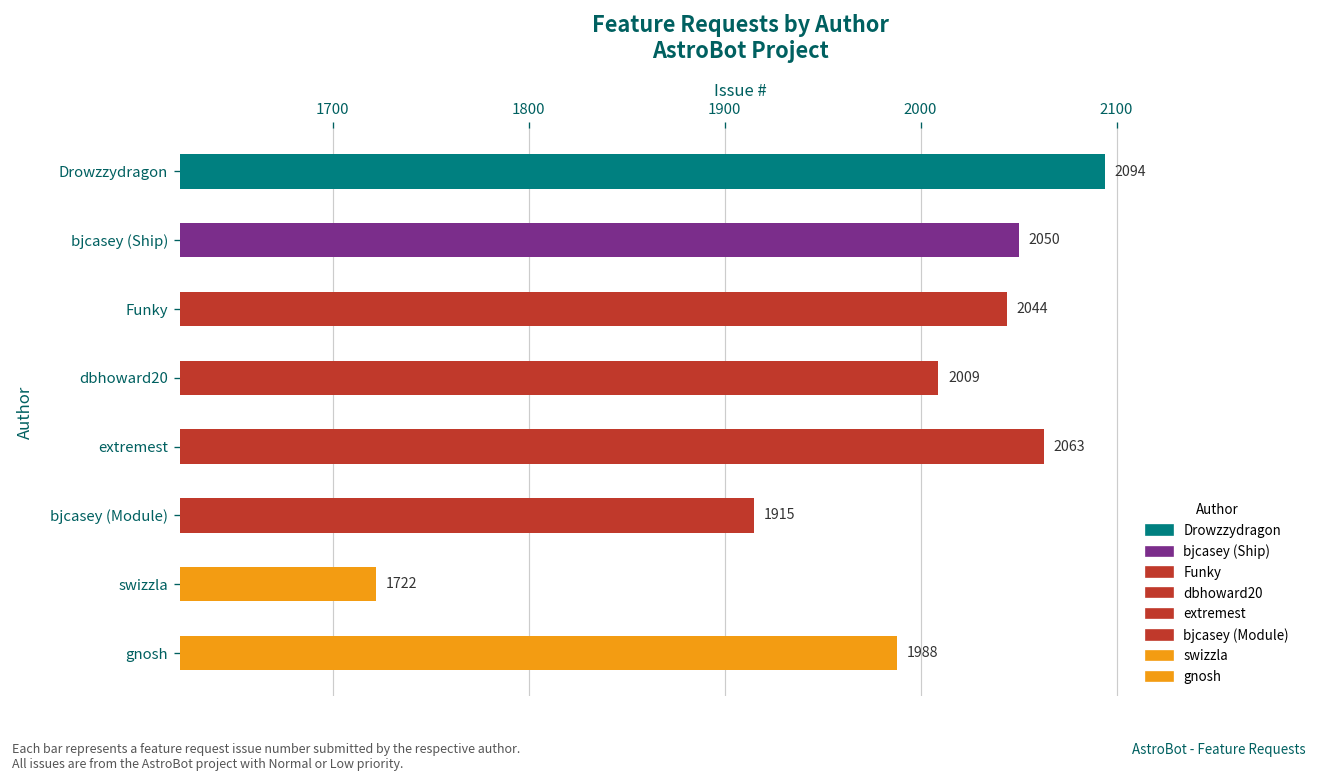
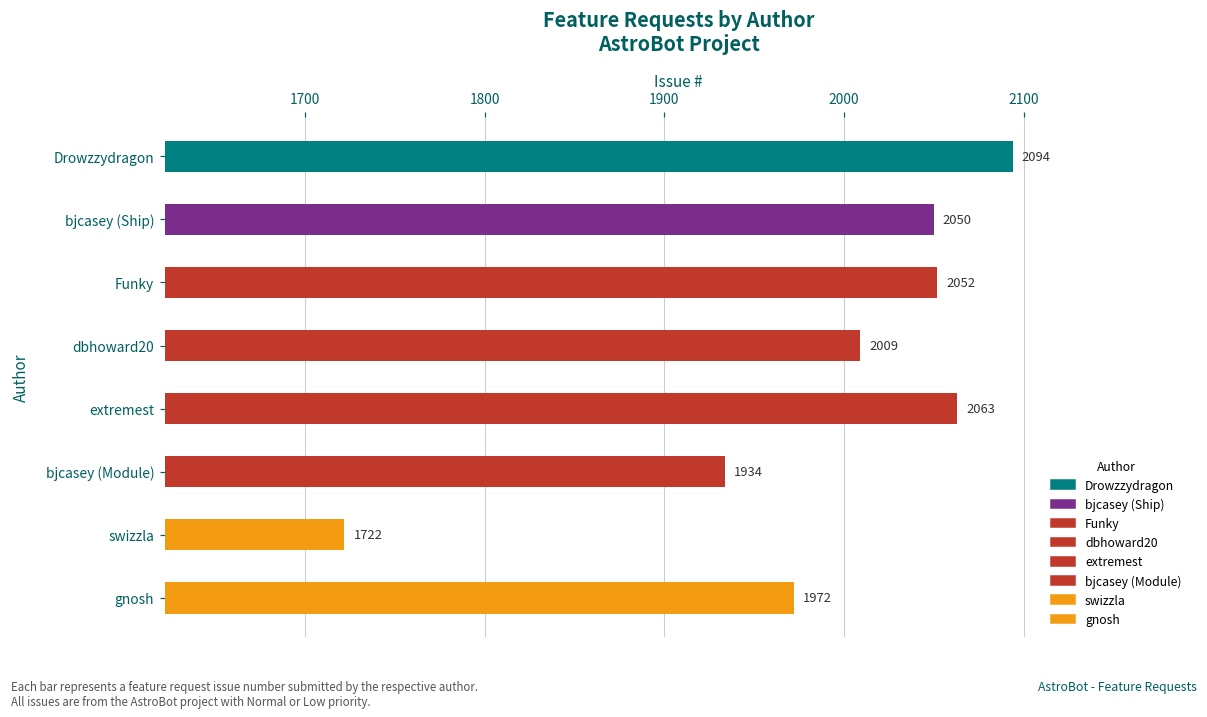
  {
    "Drowzzydragon": 2094,
    "bjcasey (Ship)": 2050,
-   "Funky": 2044,
+   "Funky": 2052,
    "dbhoward20": 2009,
    "extremest": 2063,
-   "bjcasey (Module)": 1915,
+   "bjcasey (Module)": 1934,
    "swizzla": 1722,
-   "gnosh": 1988
+   "gnosh": 1972
  }
